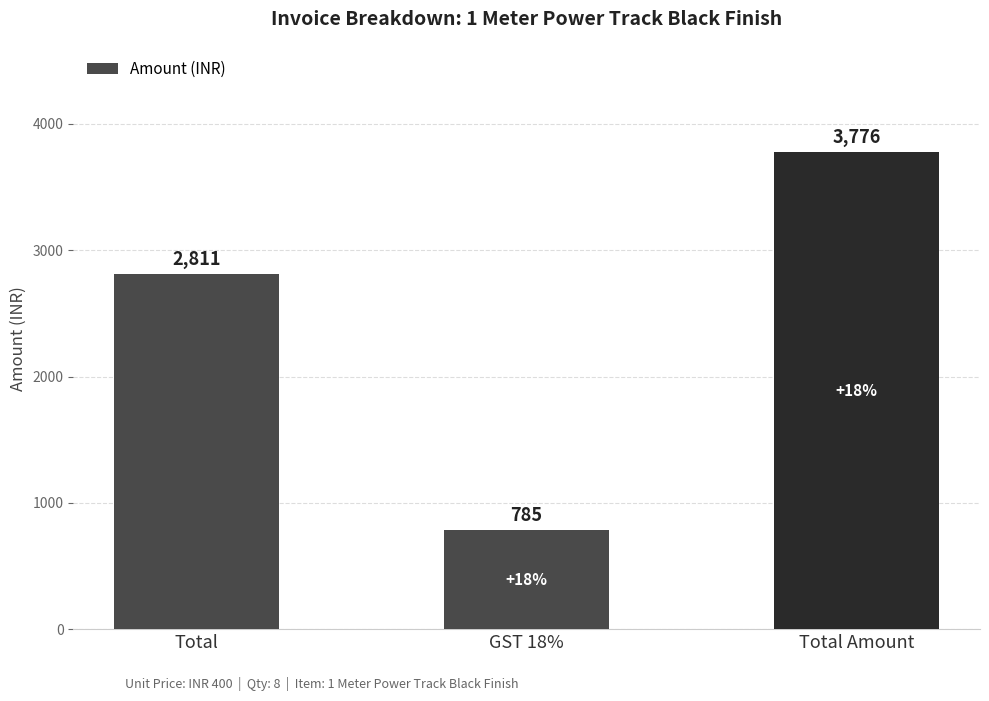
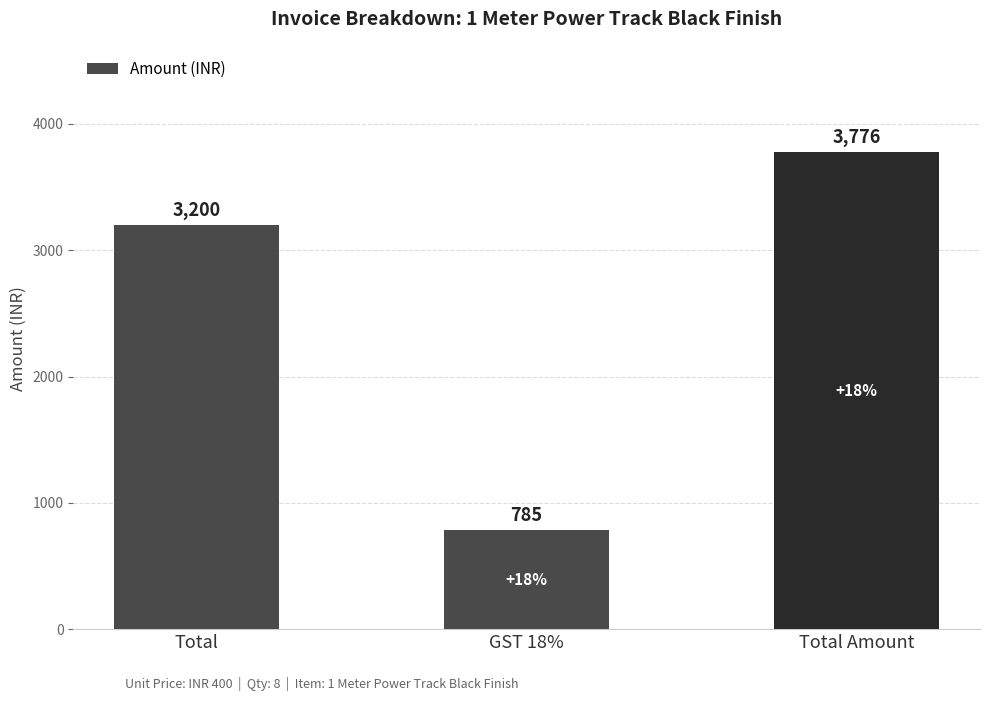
  {
-   "Total": "2,811",
+   "Total": "3,200",
    "GST 18%": "785",
    "Total Amount": "3,776"
  }
